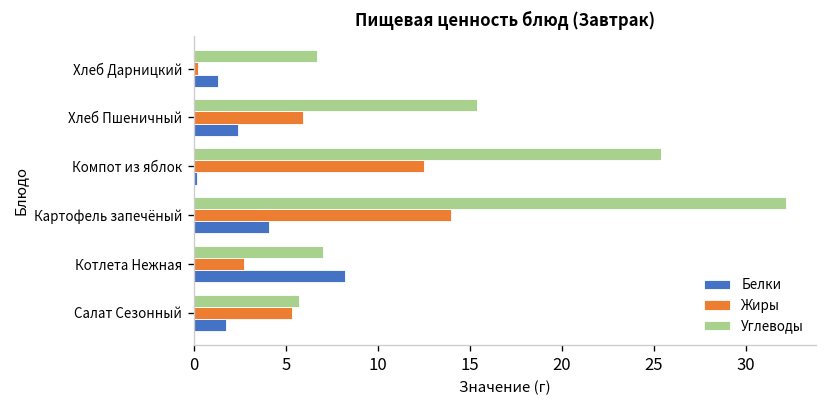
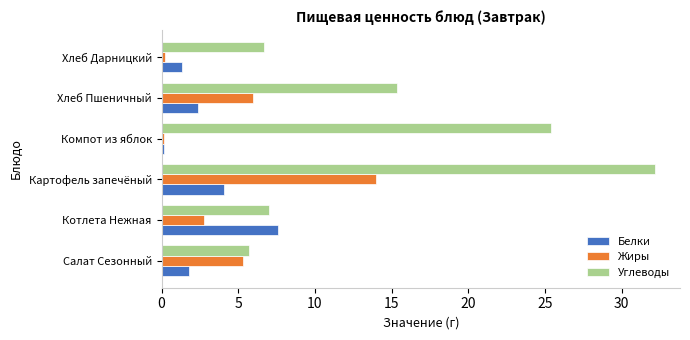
  {
    "Белки": {
      "Хлеб Дарницкий": 1.3,
      "Хлеб Пшеничный": 2.4,
      "Картофель запечёный": 4.1,
-     "Котлета Нежная": 8.2,
+     "Котлета Нежная": 7.6,
      "Салат Сезонный": 1.8
    },
    "Жиры": {
      "Хлеб Дарницкий": 0.2,
      "Хлеб Пшеничный": 5.9,
-     "Компот из яблок": 12.5,
+     "Компот из яблок": 0.1,
      "Картофель запечёный": 14.0,
      "Котлета Нежная": 2.7,
      "Салат Сезонный": 5.3
    },
    "Углеводы": {
      "Хлеб Дарницкий": 6.7,
      "Хлеб Пшеничный": 15.4,
      "Компот из яблок": 25.4,
      "Картофель запечёный": 32.2,
      "Котлета Нежная": 7.0,
      "Салат Сезонный": 5.7
    }
  }
